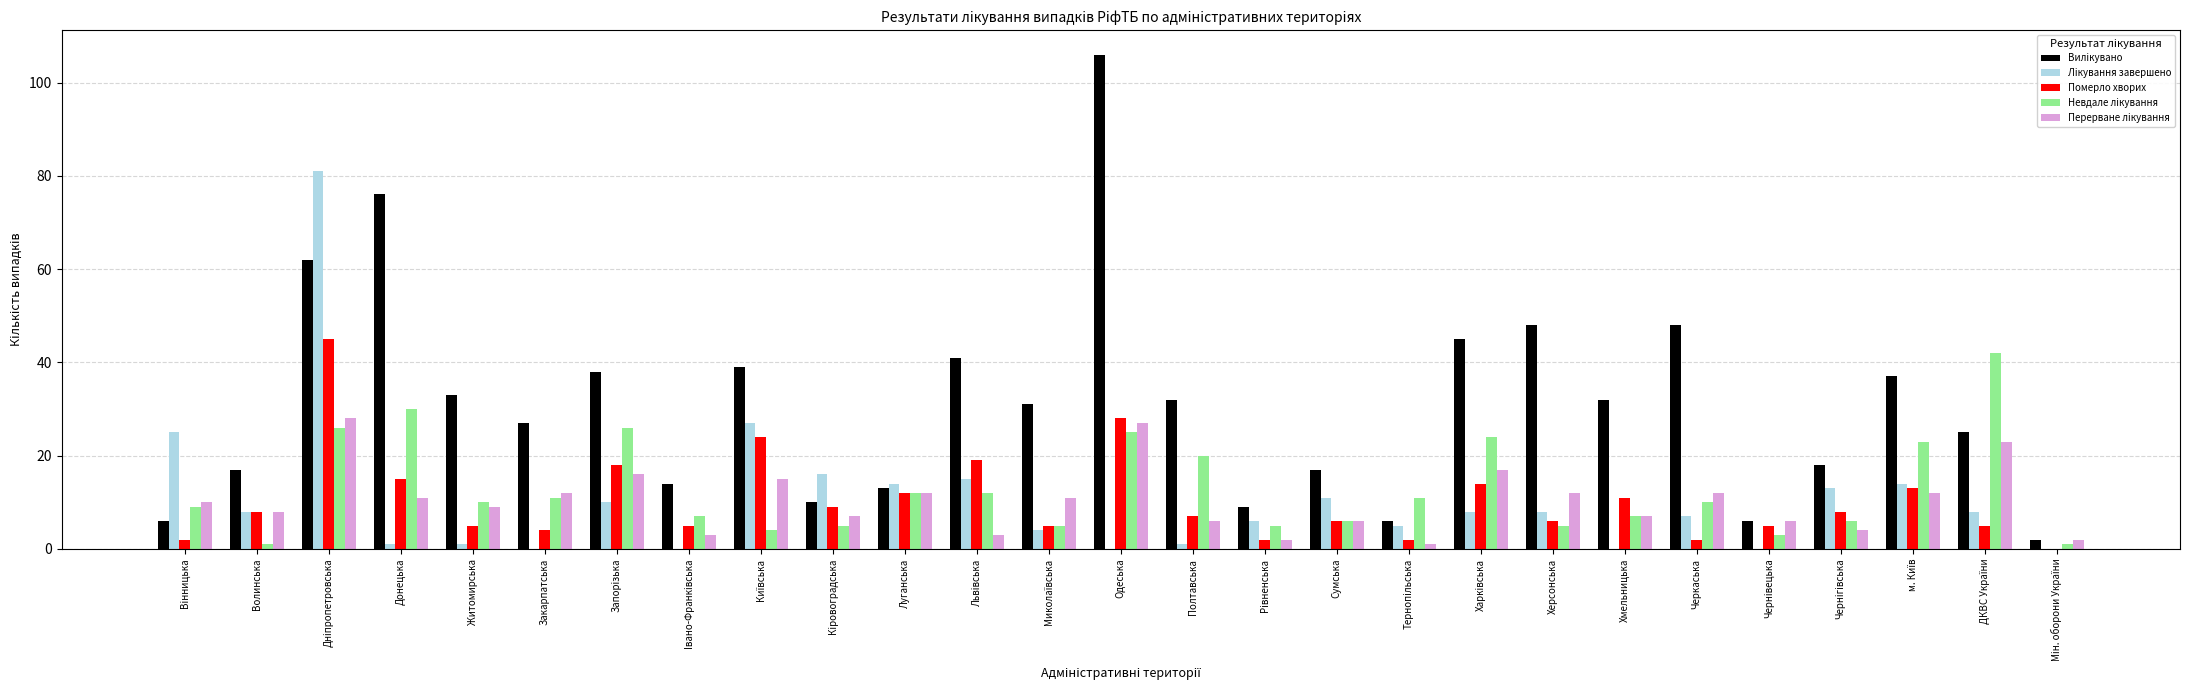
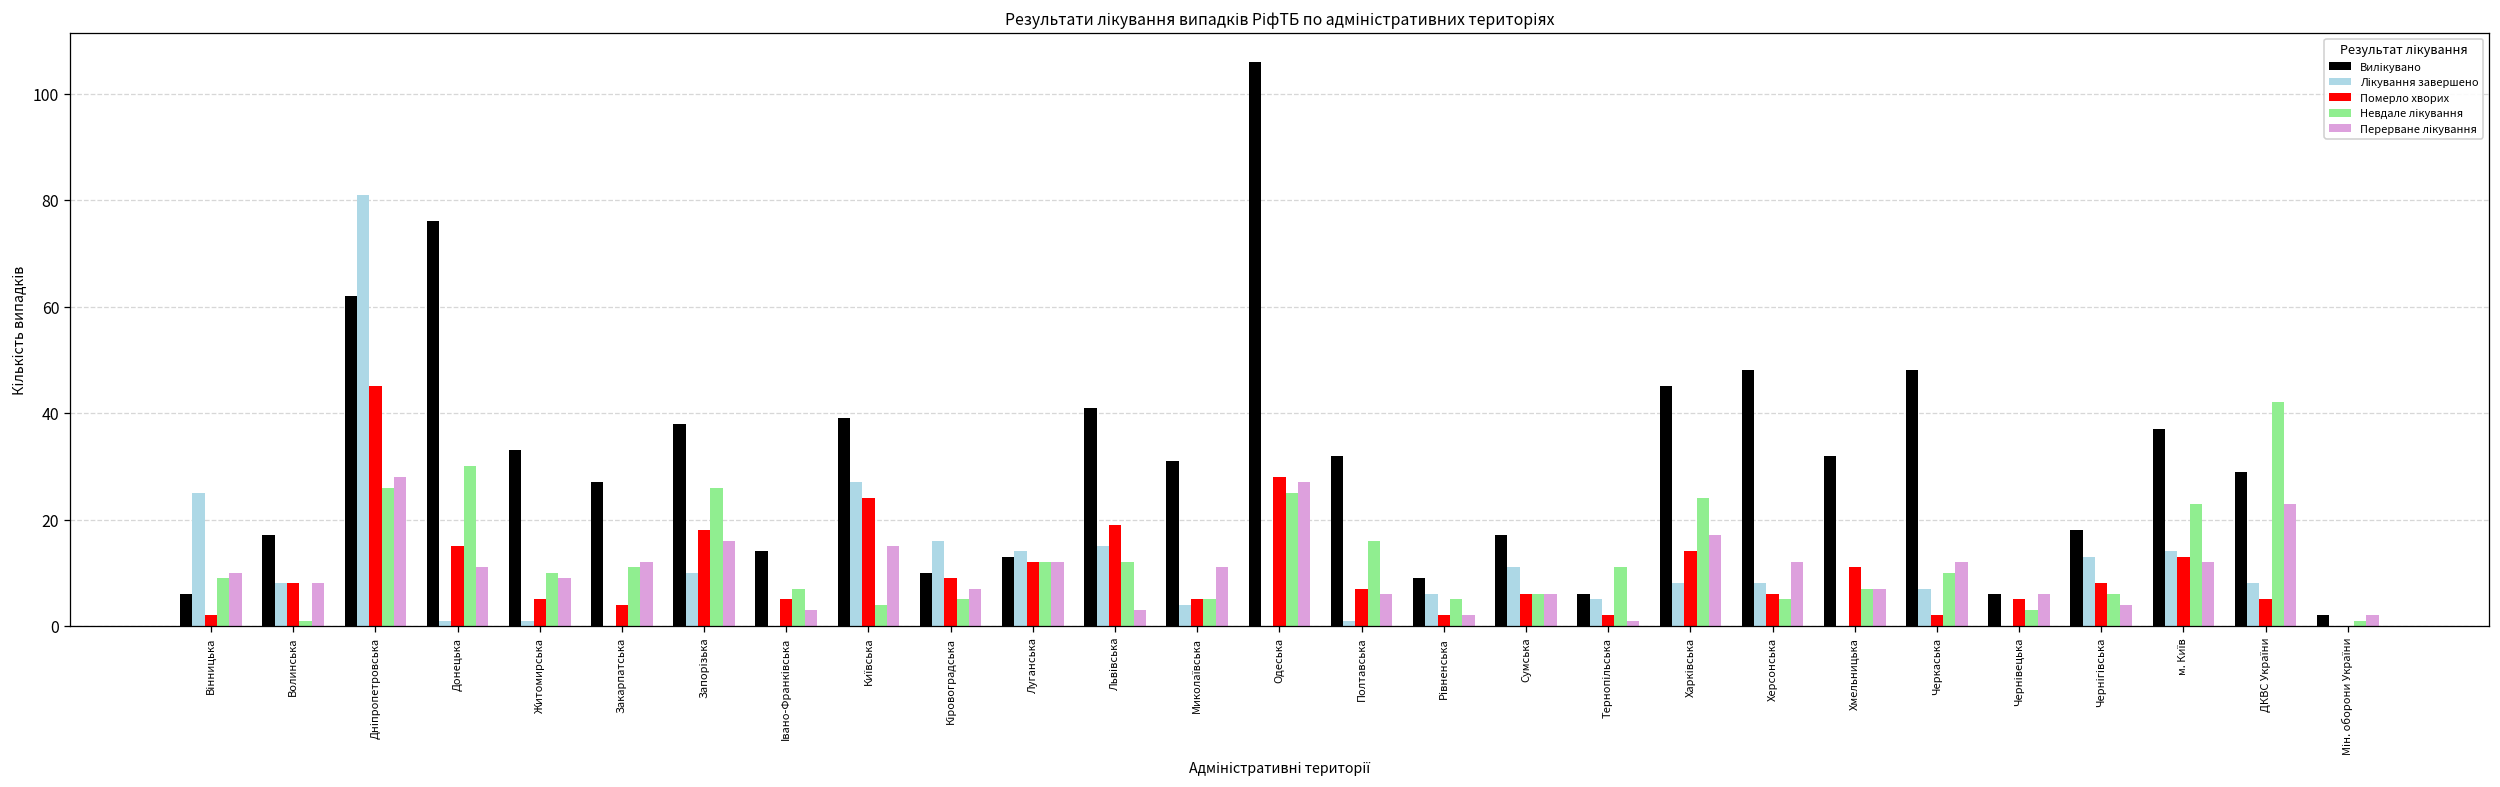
  {
    "Вилікувано": {
      "Вінницька": 6,
      "Волинська": 17,
      "Дніпропетровська": 62,
      "Донецька": 76,
      "Житомирська": 33,
      "Закарпатська": 27,
      "Запорізька": 38,
      "Івано-Франківська": 14,
      "Київська": 39,
      "Кіровоградська": 10,
      "Луганська": 13,
      "Львівська": 41,
      "Миколаївська": 31,
      "Одеська": 106,
      "Полтавська": 32,
      "Рівненська": 9,
      "Сумська": 17,
      "Тернопільська": 6,
      "Харківська": 45,
      "Херсонська": 48,
      "Хмельницька": 32,
      "Черкаська": 48,
      "Чернівецька": 6,
      "Чернігівська": 18,
      "м. Київ": 37,
-     "ДКВС України": 25,
+     "ДКВС України": 29,
      "Мін. оборони України": 2
    },
    "Лікування завершено": {
      "Вінницька": 25,
      "Волинська": 8,
      "Дніпропетровська": 81,
      "Донецька": 1,
      "Житомирська": 1,
      "Закарпатська": 0,
      "Запорізька": 10,
      "Івано-Франківська": 0,
      "Київська": 27,
      "Кіровоградська": 16,
      "Луганська": 14,
      "Львівська": 15,
      "Миколаївська": 4,
      "Одеська": 0,
      "Полтавська": 1,
      "Рівненська": 6,
      "Сумська": 11,
      "Тернопільська": 5,
      "Харківська": 8,
      "Херсонська": 8,
      "Хмельницька": 0,
      "Черкаська": 7,
      "Чернівецька": 0,
      "Чернігівська": 13,
      "м. Київ": 14,
      "ДКВС України": 8,
      "Мін. оборони України": 0
    },
    "Померло хворих": {
      "Вінницька": 2,
      "Волинська": 8,
      "Дніпропетровська": 45,
      "Донецька": 15,
      "Житомирська": 5,
      "Закарпатська": 4,
      "Запорізька": 18,
      "Івано-Франківська": 5,
      "Київська": 24,
      "Кіровоградська": 9,
      "Луганська": 12,
      "Львівська": 19,
      "Миколаївська": 5,
      "Одеська": 28,
      "Полтавська": 7,
      "Рівненська": 2,
      "Сумська": 6,
      "Тернопільська": 2,
      "Харківська": 14,
      "Херсонська": 6,
      "Хмельницька": 11,
      "Черкаська": 2,
      "Чернівецька": 5,
      "Чернігівська": 8,
      "м. Київ": 13,
      "ДКВС України": 5,
      "Мін. оборони України": 0
    },
    "Невдале лікування": {
      "Вінницька": 9,
      "Волинська": 1,
      "Дніпропетровська": 26,
      "Донецька": 30,
      "Житомирська": 10,
      "Закарпатська": 11,
      "Запорізька": 26,
      "Івано-Франківська": 7,
      "Київська": 4,
      "Кіровоградська": 5,
      "Луганська": 12,
      "Львівська": 12,
      "Миколаївська": 5,
      "Одеська": 25,
-     "Полтавська": 20,
+     "Полтавська": 16,
      "Рівненська": 5,
      "Сумська": 6,
      "Тернопільська": 11,
      "Харківська": 24,
      "Херсонська": 5,
      "Хмельницька": 7,
      "Черкаська": 10,
      "Чернівецька": 3,
      "Чернігівська": 6,
      "м. Київ": 23,
      "ДКВС України": 42,
      "Мін. оборони України": 1
    },
    "Перерване лікування": {
      "Вінницька": 10,
      "Волинська": 8,
      "Дніпропетровська": 28,
      "Донецька": 11,
      "Житомирська": 9,
      "Закарпатська": 12,
      "Запорізька": 16,
      "Івано-Франківська": 3,
      "Київська": 15,
      "Кіровоградська": 7,
      "Луганська": 12,
      "Львівська": 3,
      "Миколаївська": 11,
      "Одеська": 27,
      "Полтавська": 6,
      "Рівненська": 2,
      "Сумська": 6,
      "Тернопільська": 1,
      "Харківська": 17,
      "Херсонська": 12,
      "Хмельницька": 7,
      "Черкаська": 12,
      "Чернівецька": 6,
      "Чернігівська": 4,
      "м. Київ": 12,
      "ДКВС України": 23,
      "Мін. оборони України": 2
    }
  }
